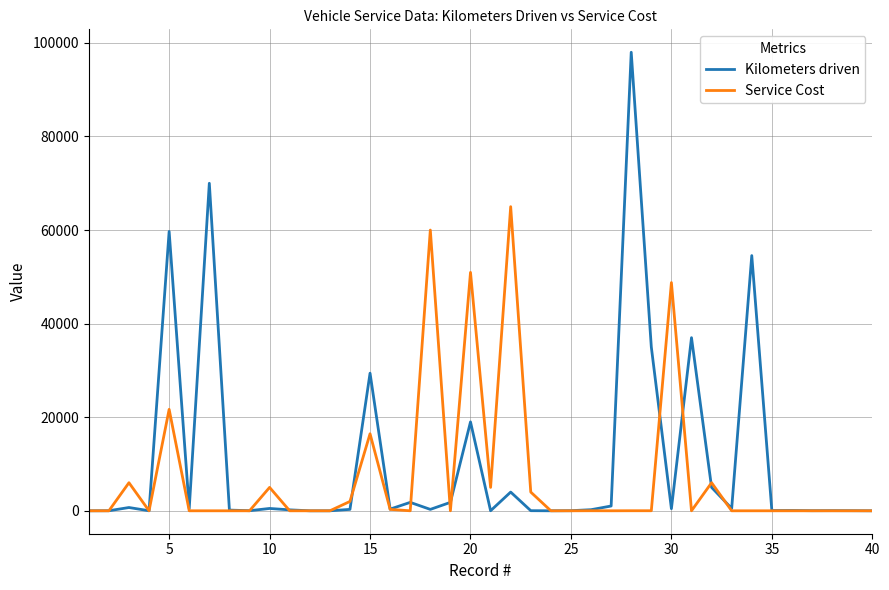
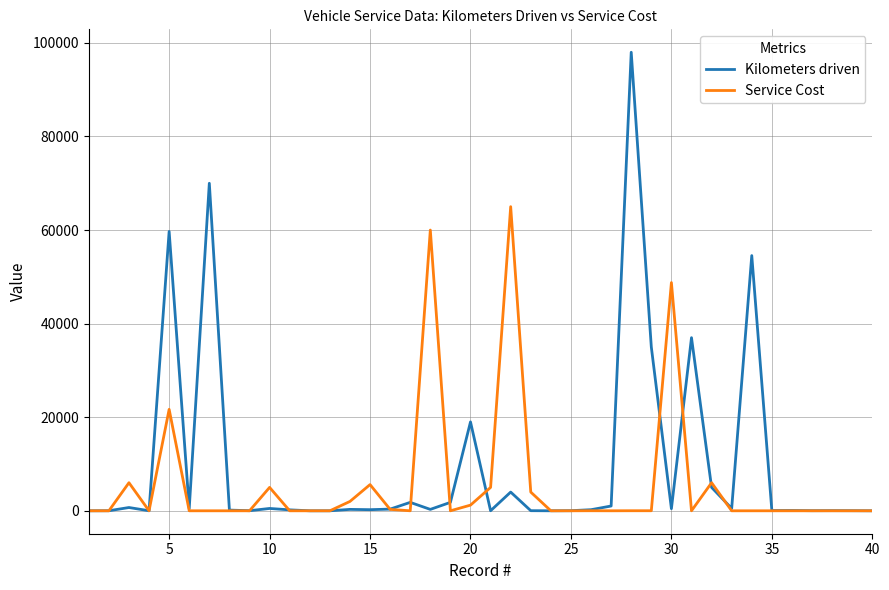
  {
    "Kilometers driven": {
      "5": 60000,
      "10": 1000,
-     "15": 29000,
+     "15": 0,
      "20": 19000,
      "30": 0
    },
    "Service Cost": {
      "5": 22000,
      "10": 5000,
-     "15": 16000,
-     "20": 51000,
+     "15": 6000,
+     "20": 1000,
      "30": 49000
    }
  }
